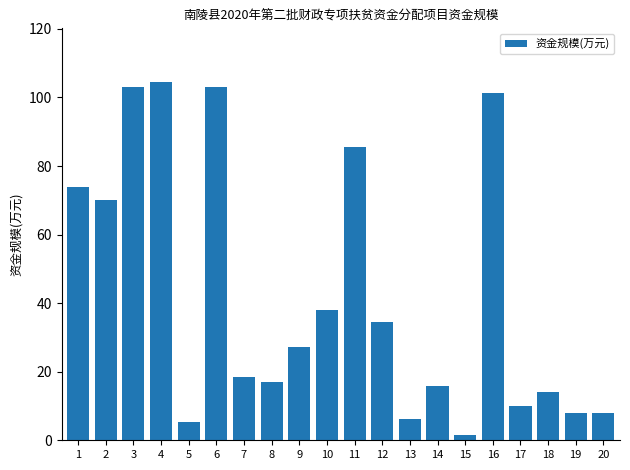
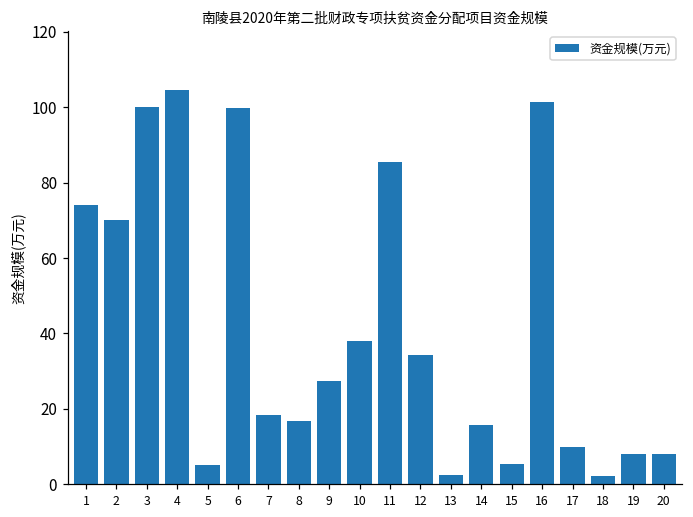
  {
    "1": 74,
    "2": 70,
-   "3": 103,
+   "3": 100,
    "4": 105,
    "5": 5,
-   "6": 103,
+   "6": 100,
    "7": 19,
    "8": 17,
    "9": 27,
    "10": 38,
    "11": 86,
    "12": 34,
-   "13": 6,
+   "13": 3,
    "14": 16,
-   "15": 1,
+   "15": 5,
    "16": 101,
    "17": 10,
-   "18": 14,
+   "18": 2,
    "19": 8,
    "20": 8
  }
